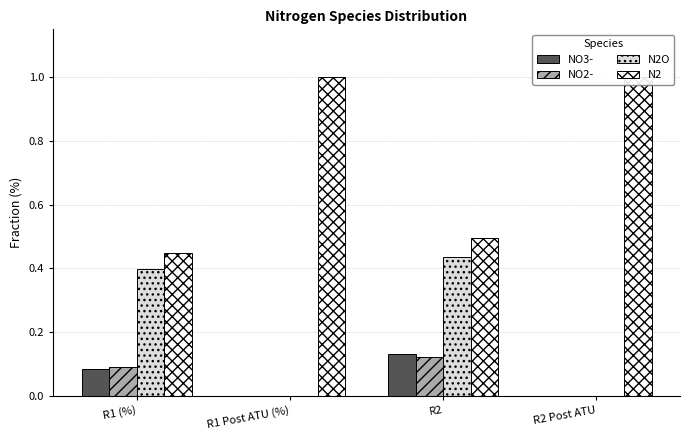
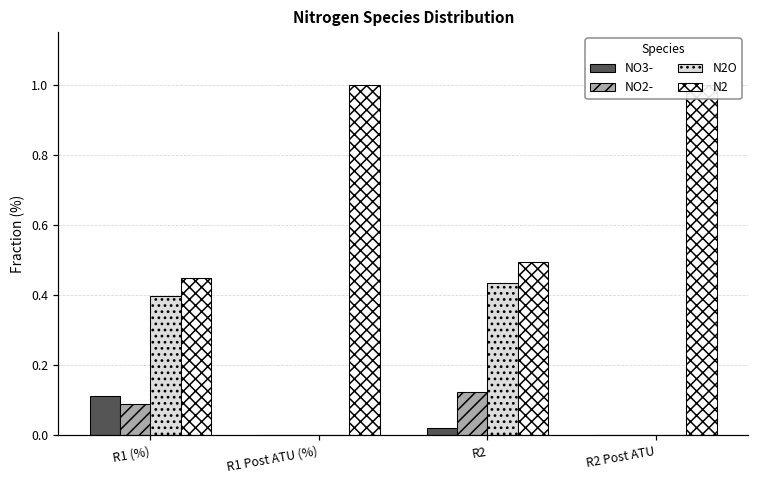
  {
    "NO3-": {
-     "R1 (%)": 0.08,
+     "R1 (%)": 0.11,
      "R1 Post ATU (%)": 0.00,
-     "R2": 0.13,
+     "R2": 0.02,
      "R2 Post ATU": 0.00
    },
    "NO2-": {
      "R1 (%)": 0.09,
      "R1 Post ATU (%)": 0.00,
      "R2": 0.12,
      "R2 Post ATU": 0.00
    }
  }
